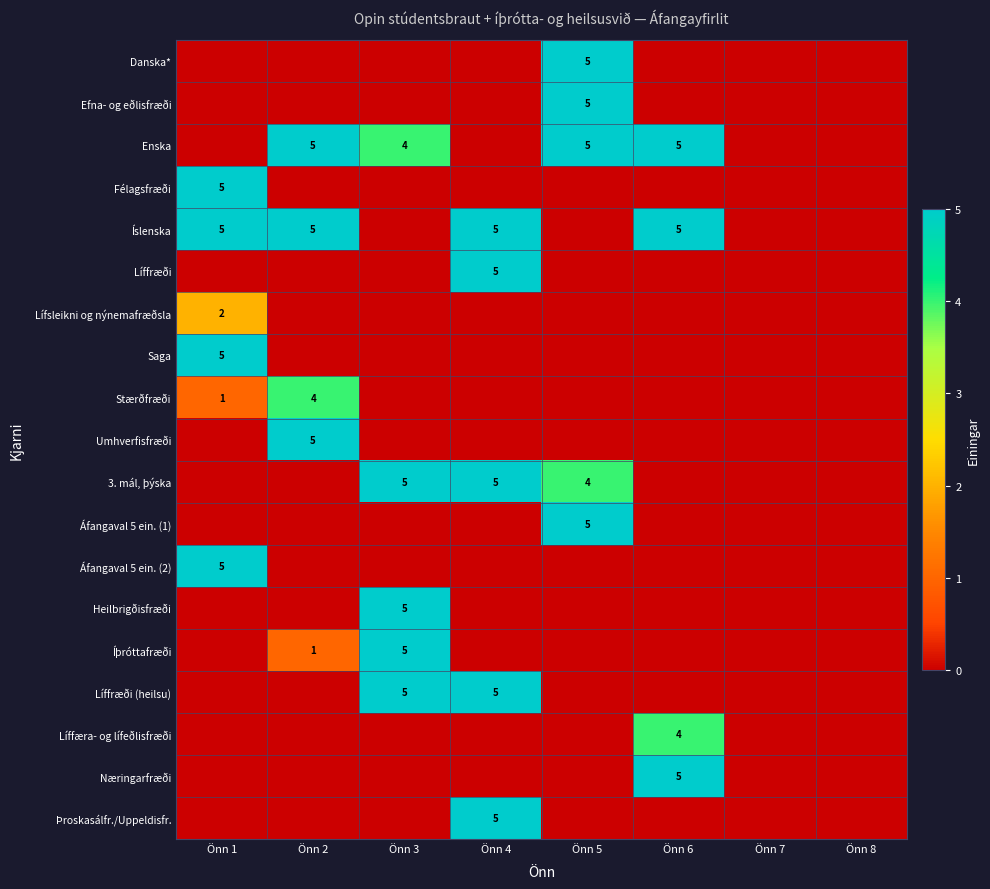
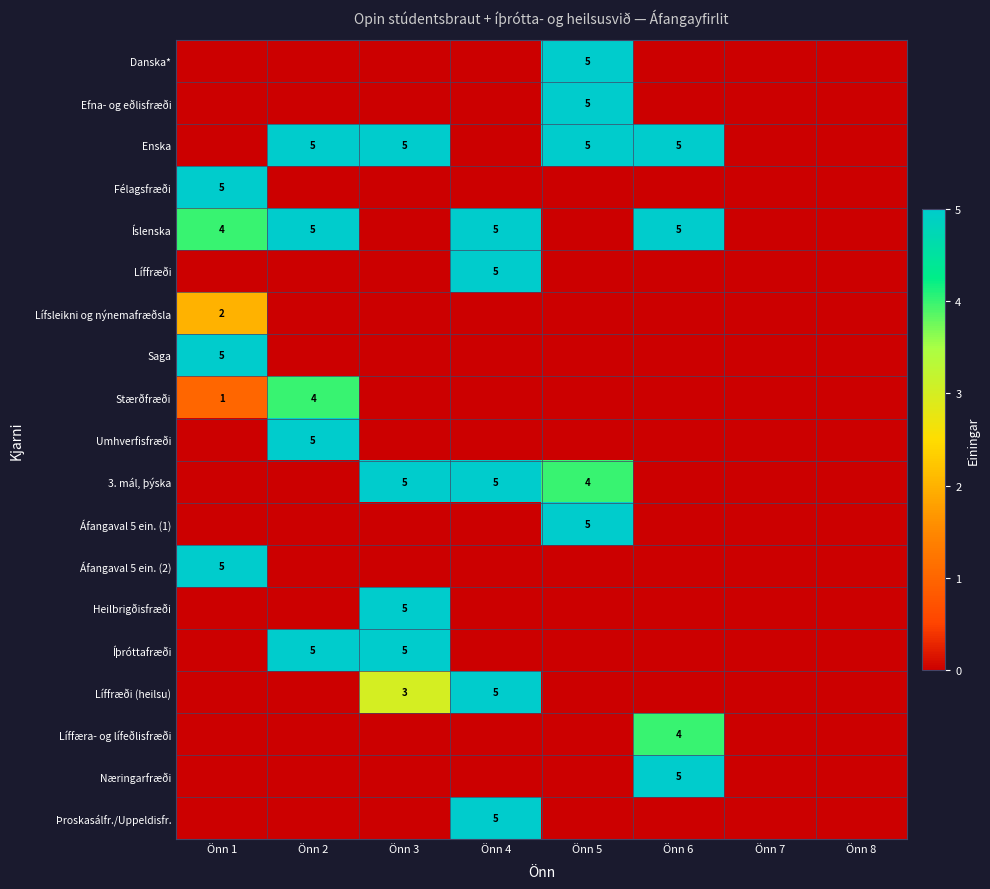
  {
    "Danska*": {
      "Önn 5": 5
    },
    "Efna- og eðlisfræði": {
      "Önn 5": 5
    },
    "Enska": {
      "Önn 2": 5,
-     "Önn 3": 4,
+     "Önn 3": 5,
      "Önn 5": 5,
      "Önn 6": 5
    },
    "Félagsfræði": {
      "Önn 1": 5
    },
    "Íslenska": {
-     "Önn 1": 5,
+     "Önn 1": 4,
      "Önn 2": 5,
      "Önn 4": 5,
      "Önn 6": 5
    },
    "Líffræði": {
      "Önn 4": 5
    },
    "Lífsleikni og nýnemafræðsla": {
      "Önn 1": 2
    },
    "Saga": {
      "Önn 1": 5
    },
    "Stærðfræði": {
      "Önn 1": 1,
      "Önn 2": 4
    },
    "Umhverfisfræði": {
      "Önn 2": 5
    },
    "3. mál, þýska": {
      "Önn 3": 5,
      "Önn 4": 5,
      "Önn 5": 4
    },
    "Áfangaval 5 ein. (1)": {
      "Önn 5": 5
    },
    "Áfangaval 5 ein. (2)": {
      "Önn 1": 5
    },
    "Heilbrigðisfræði": {
      "Önn 3": 5
    },
    "Íþróttafræði": {
-     "Önn 2": 1,
+     "Önn 2": 5,
      "Önn 3": 5
    },
    "Líffræði (heilsu)": {
-     "Önn 3": 5,
+     "Önn 3": 3,
      "Önn 4": 5
    },
    "Líffæra- og lífeðlisfræði": {
      "Önn 6": 4
    },
    "Næringarfræði": {
      "Önn 6": 5
    },
    "Þroskasálfr./Uppeldisfr.": {
      "Önn 4": 5
    }
  }
